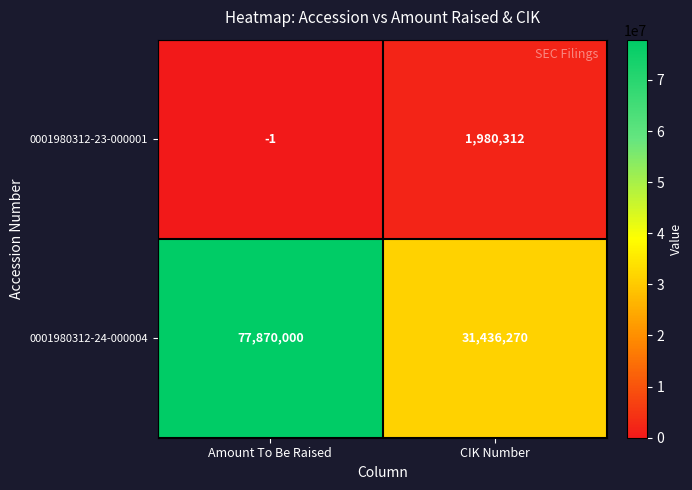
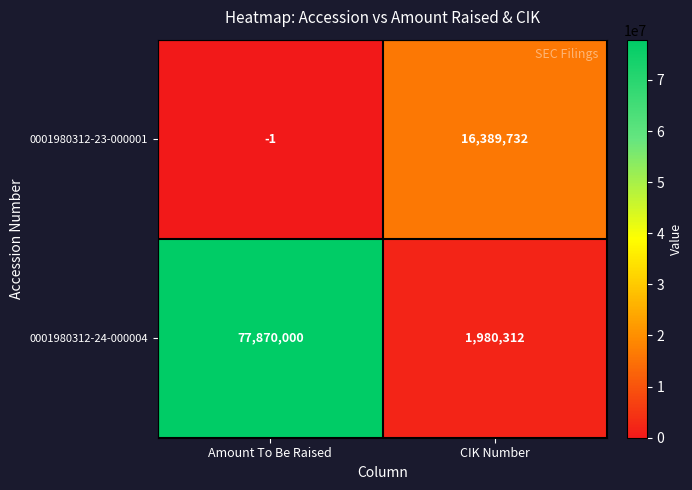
  {
    "0001980312-23-000001": {
      "Amount To Be Raised": "-1",
-     "CIK Number": "1,980,312"
+     "CIK Number": "16,389,732"
    },
    "0001980312-24-000004": {
      "Amount To Be Raised": "77,870,000",
-     "CIK Number": "31,436,270"
+     "CIK Number": "1,980,312"
    }
  }
